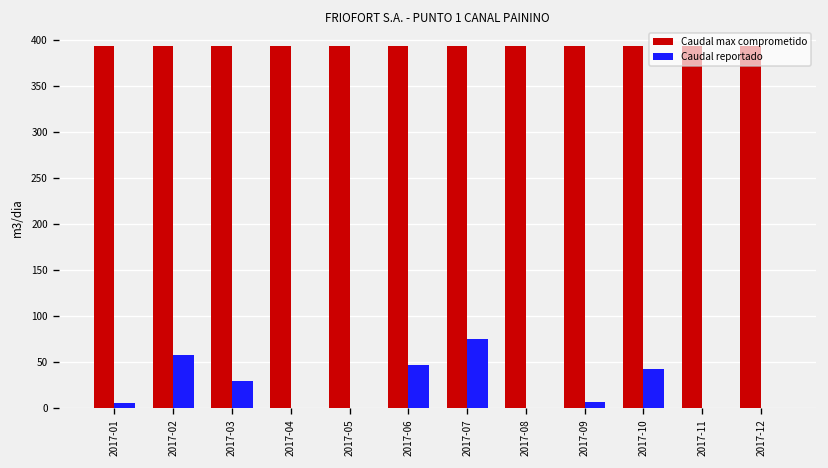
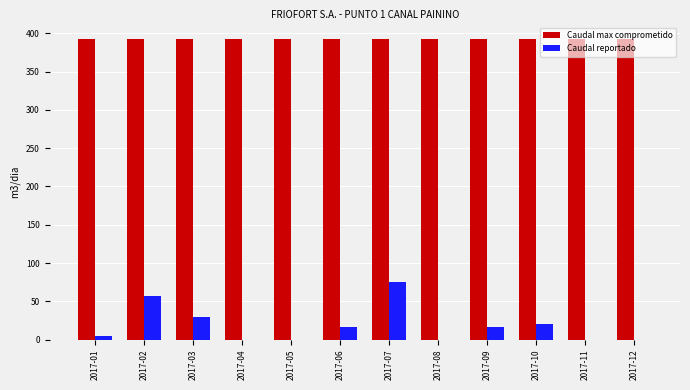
  {
    "Caudal max comprometido": {
      "2017-01": 390,
      "2017-02": 390,
      "2017-03": 390,
      "2017-04": 390,
      "2017-05": 390,
      "2017-06": 390,
      "2017-07": 390,
      "2017-08": 390,
      "2017-09": 390,
      "2017-10": 390
    },
    "Caudal reportado": {
      "2017-01": 10,
      "2017-02": 60,
      "2017-03": 30,
      "2017-04": 0,
      "2017-05": 0,
-     "2017-06": 50,
+     "2017-06": 20,
      "2017-07": 80,
      "2017-08": 0,
-     "2017-09": 10,
-     "2017-10": 40,
+     "2017-09": 20,
+     "2017-10": 20,
      "2017-11": 0,
      "2017-12": 0
    }
  }
